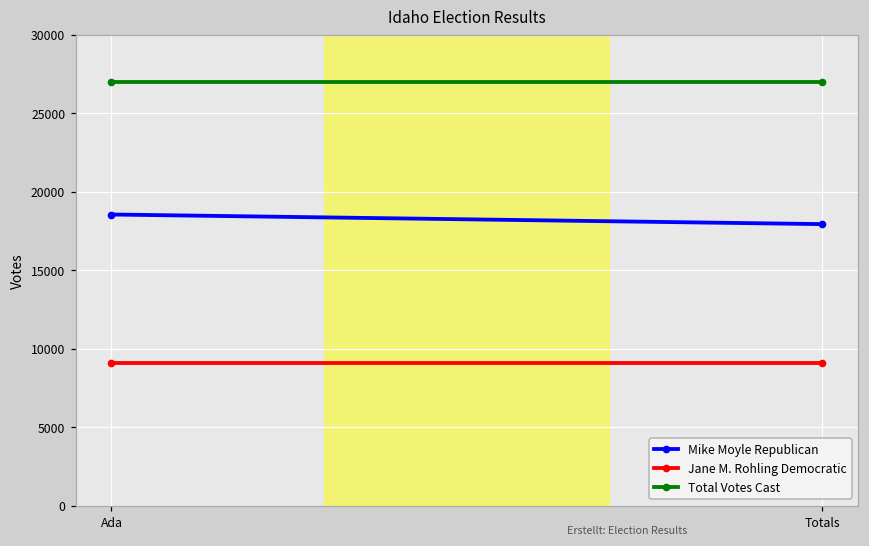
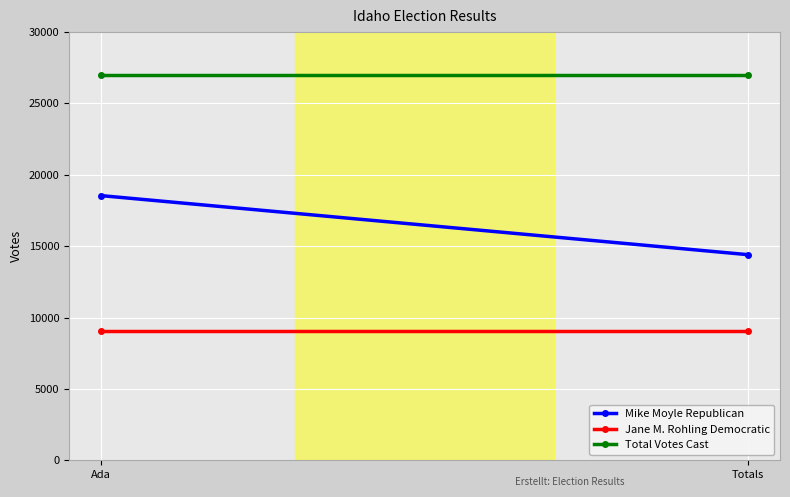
  {
    "Mike Moyle Republican": {
      "Ada": 18500,
-     "Totals": 17900
+     "Totals": 14400
    },
    "Jane M. Rohling Democratic": {
      "Ada": 9100,
      "Totals": 9100
    },
    "Total Votes Cast": {
      "Ada": 27000,
      "Totals": 27000
    }
  }
